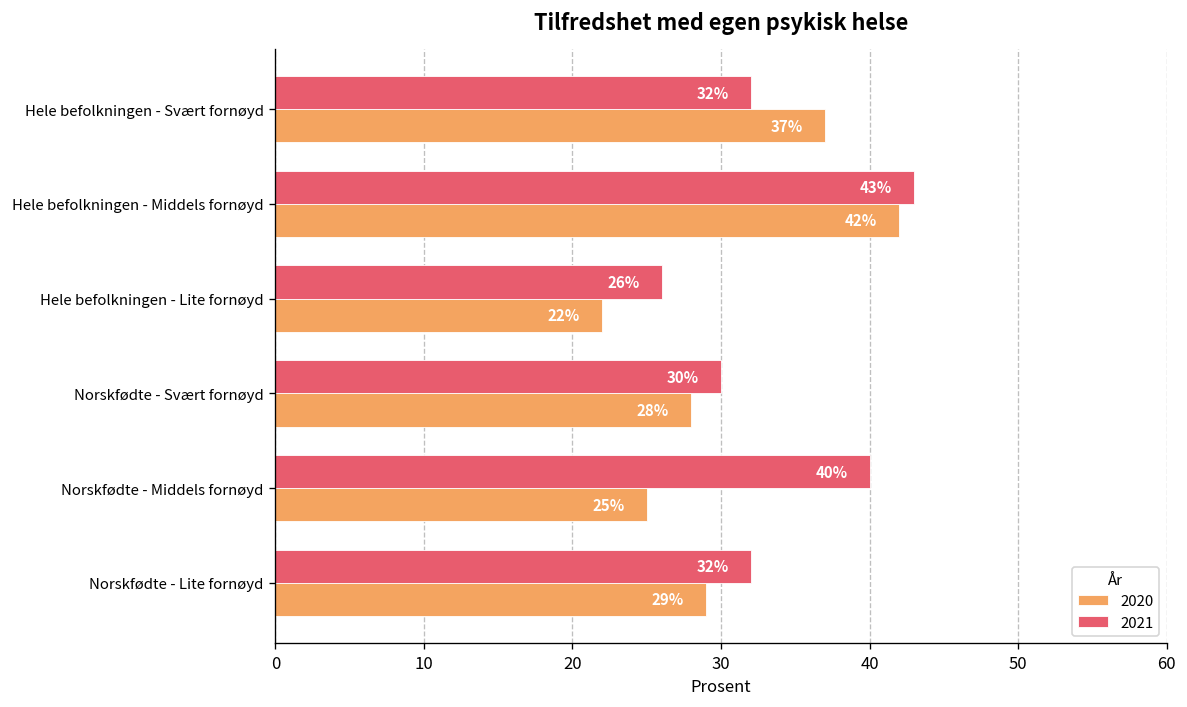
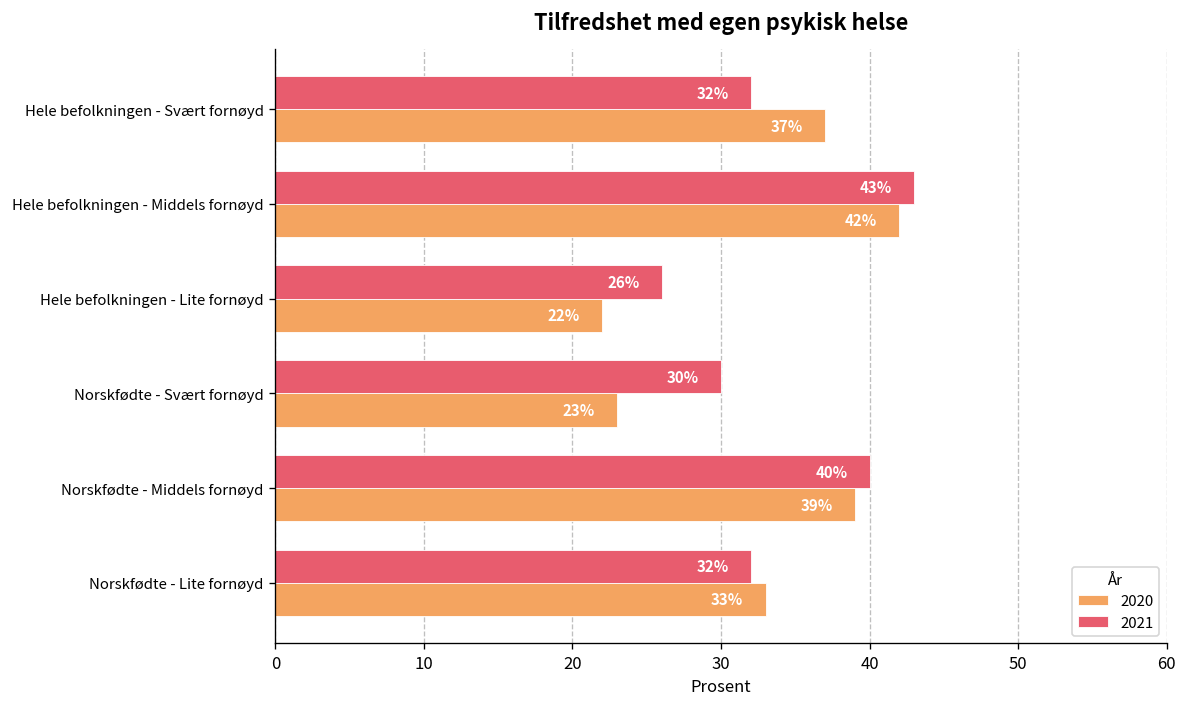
  {
    "2020": {
      "Hele befolkningen - Svært fornøyd": "37%",
      "Hele befolkningen - Middels fornøyd": "42%",
      "Hele befolkningen - Lite fornøyd": "22%",
-     "Norskfødte - Svært fornøyd": "28%",
-     "Norskfødte - Middels fornøyd": "25%",
-     "Norskfødte - Lite fornøyd": "29%"
+     "Norskfødte - Svært fornøyd": "23%",
+     "Norskfødte - Middels fornøyd": "39%",
+     "Norskfødte - Lite fornøyd": "33%"
    },
    "2021": {
      "Hele befolkningen - Svært fornøyd": "32%",
      "Hele befolkningen - Middels fornøyd": "43%",
      "Hele befolkningen - Lite fornøyd": "26%",
      "Norskfødte - Svært fornøyd": "30%",
      "Norskfødte - Middels fornøyd": "40%",
      "Norskfødte - Lite fornøyd": "32%"
    }
  }
